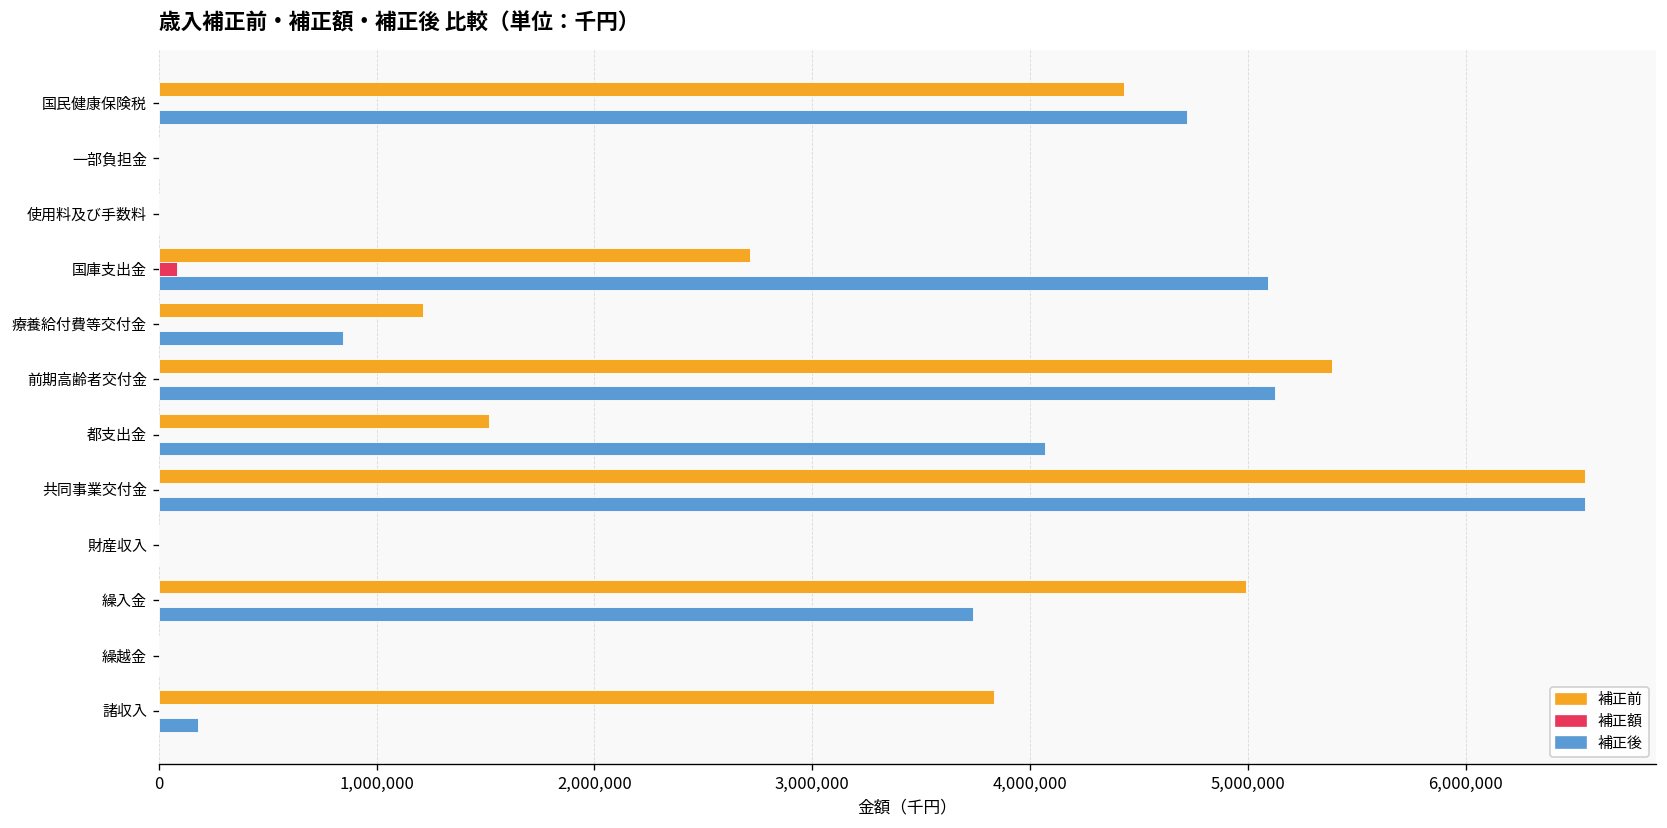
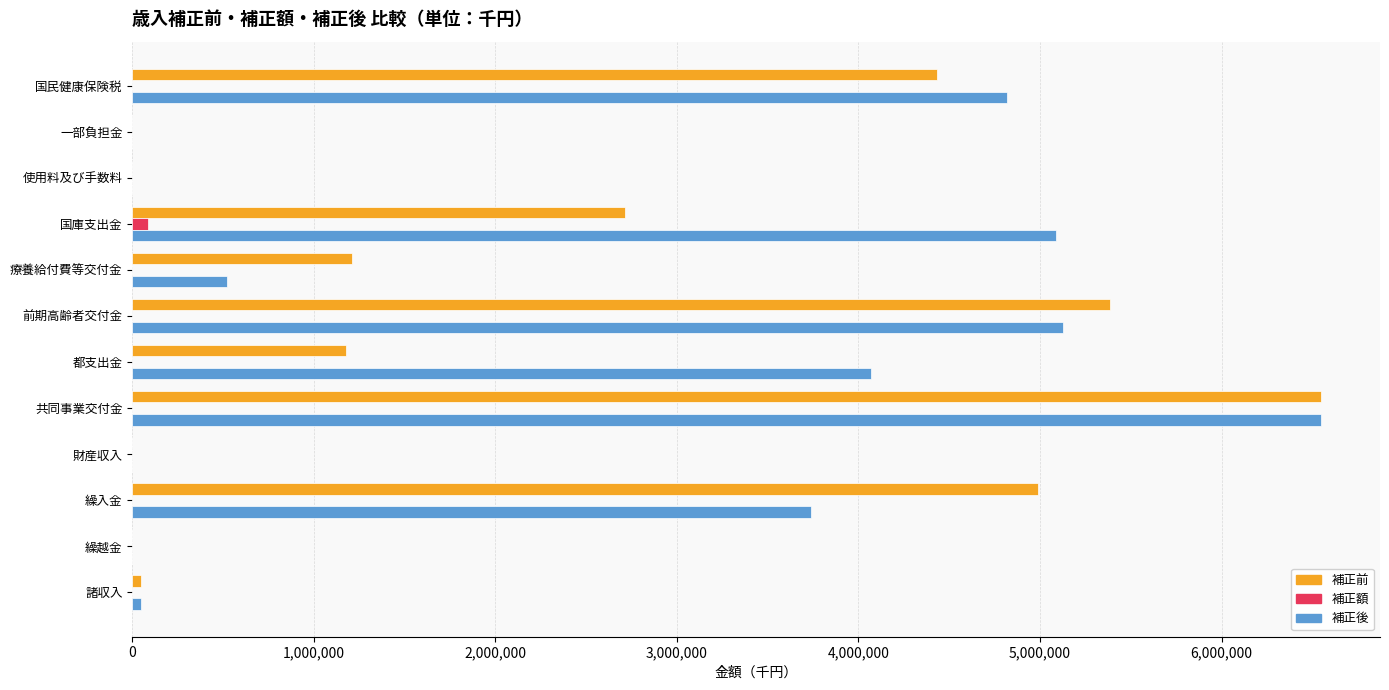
  {
    "補正前": {
      "国民健康保険税": "4,430,000",
      "国庫支出金": "2,710,000",
      "療養給付費等交付金": "1,210,000",
      "前期高齢者交付金": "5,390,000",
-     "都支出金": "1,520,000",
+     "都支出金": "1,180,000",
      "共同事業交付金": "6,550,000",
      "繰入金": "4,990,000",
-     "諸収入": "3,840,000"
+     "諸収入": "50,000"
    },
    "補正額": {
      "国民健康保険税": "0",
      "一部負担金": "0",
      "使用料及び手数料": "0",
      "国庫支出金": "80,000",
      "療養給付費等交付金": "0",
      "前期高齢者交付金": "0",
      "都支出金": "0",
      "共同事業交付金": "0",
      "財産収入": "0",
      "繰入金": "0",
      "繰越金": "0",
      "諸収入": "0"
    },
    "補正後": {
-     "国民健康保険税": "4,720,000",
+     "国民健康保険税": "4,820,000",
      "国庫支出金": "5,090,000",
-     "療養給付費等交付金": "840,000",
+     "療養給付費等交付金": "520,000",
      "前期高齢者交付金": "5,130,000",
      "都支出金": "4,070,000",
      "共同事業交付金": "6,550,000",
      "繰入金": "3,740,000",
-     "諸収入": "180,000"
+     "諸収入": "50,000"
    }
  }
